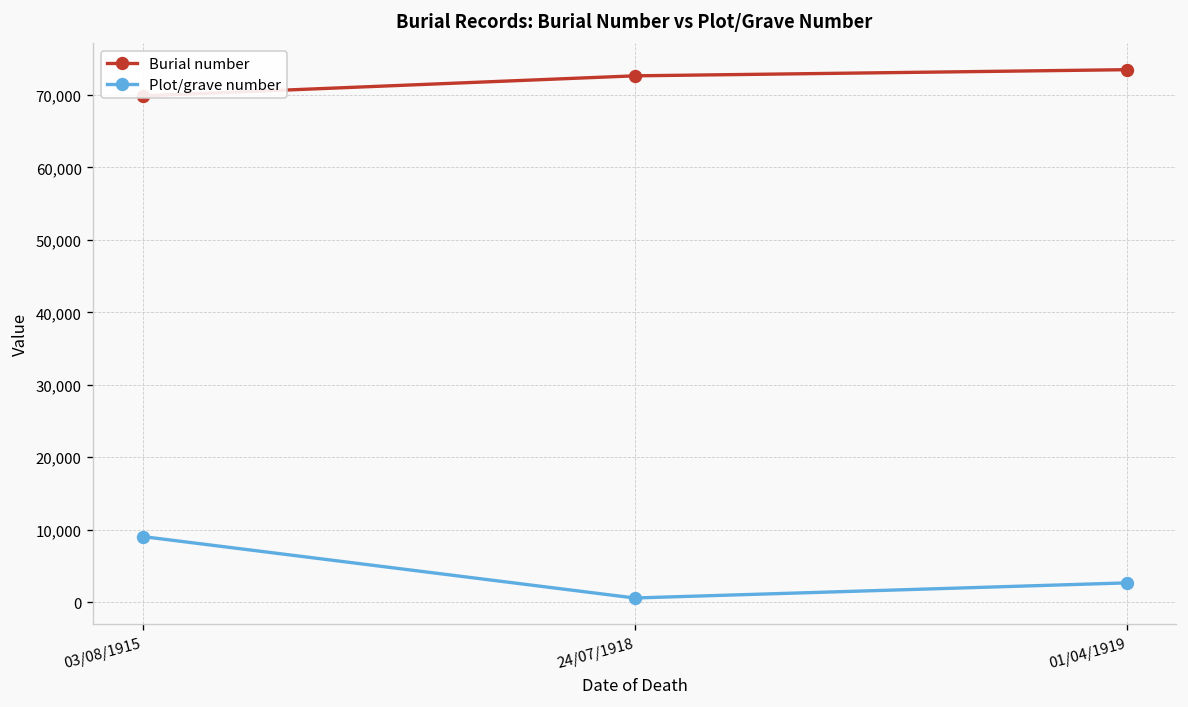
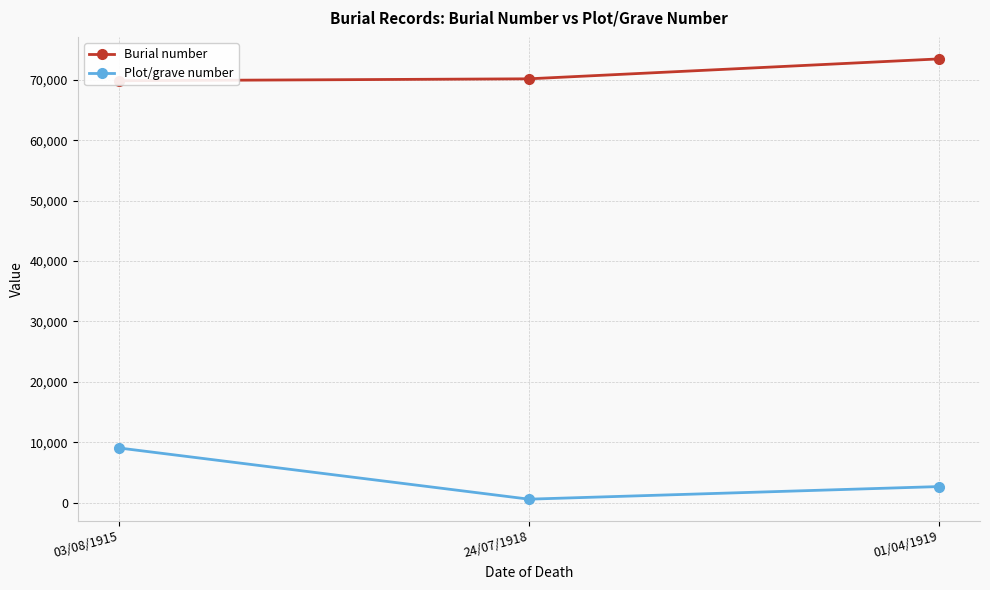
  {
    "Burial number": {
-     "24/07/1918": "73,000",
+     "24/07/1918": "70,000",
      "01/04/1919": "73,000"
    },
    "Plot/grave number": {
      "03/08/1915": "9,000",
      "24/07/1918": "1,000",
      "01/04/1919": "3,000"
    }
  }
